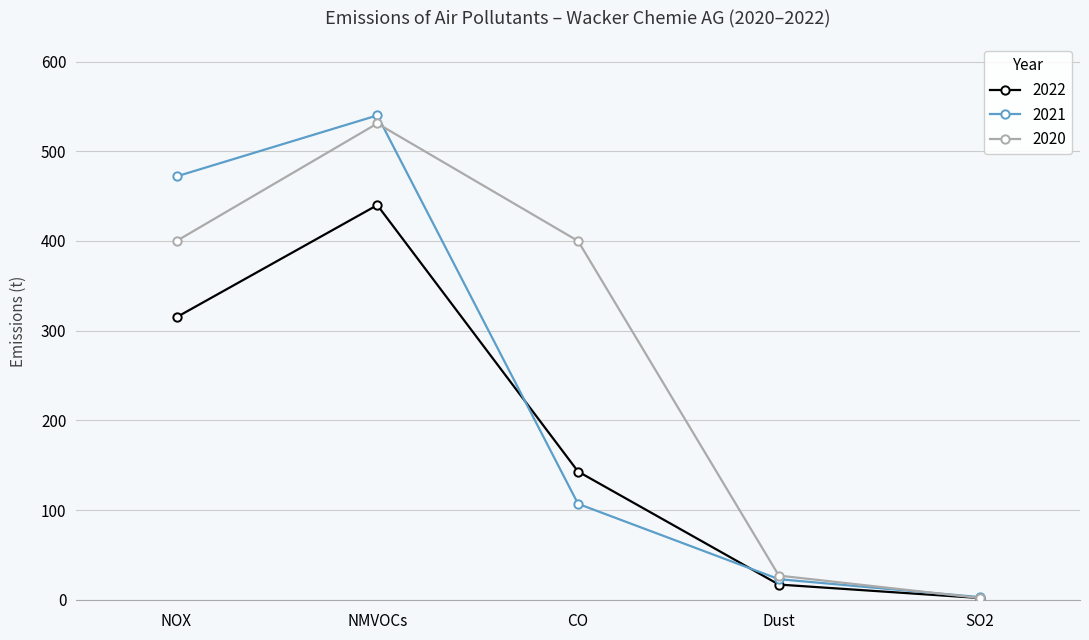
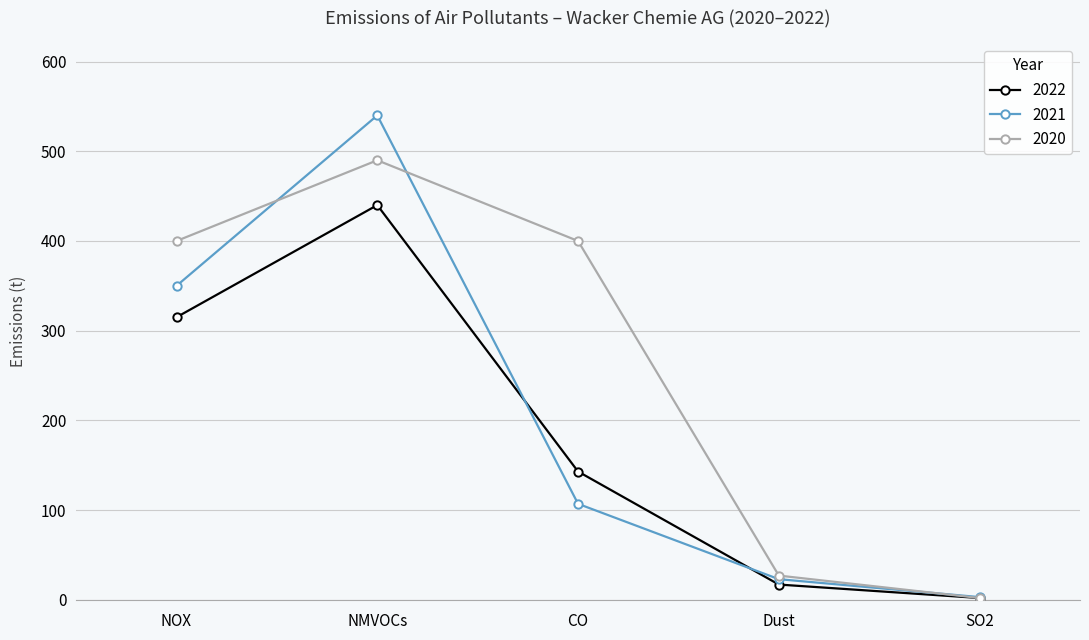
  {
    "2022": {
      "NOX": 320,
      "NMVOCs": 440,
      "CO": 140,
      "Dust": 20
    },
    "2021": {
-     "NOX": 470,
+     "NOX": 350,
      "NMVOCs": 540,
      "CO": 110,
      "Dust": 20
    },
    "2020": {
      "NOX": 400,
-     "NMVOCs": 530,
+     "NMVOCs": 490,
      "CO": 400,
      "Dust": 30
    }
  }
